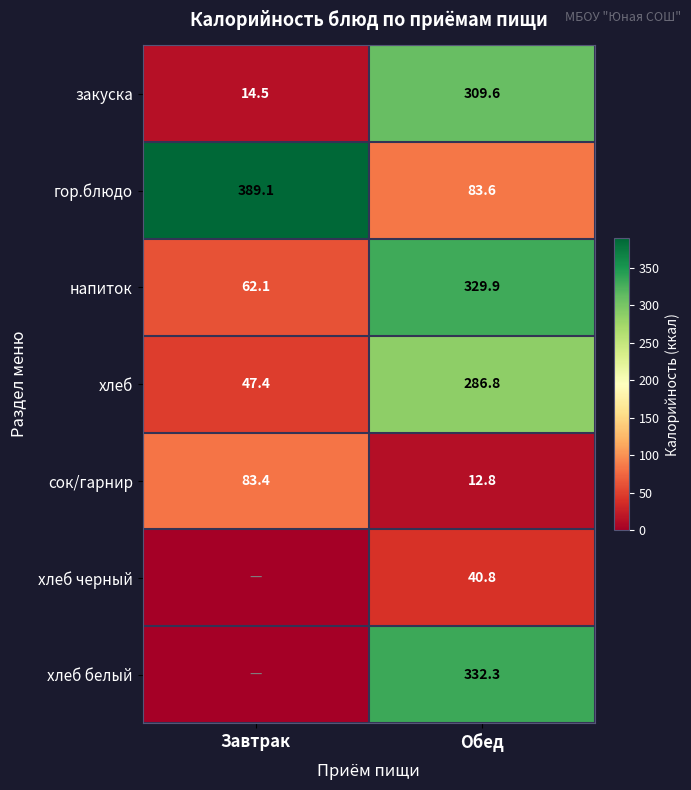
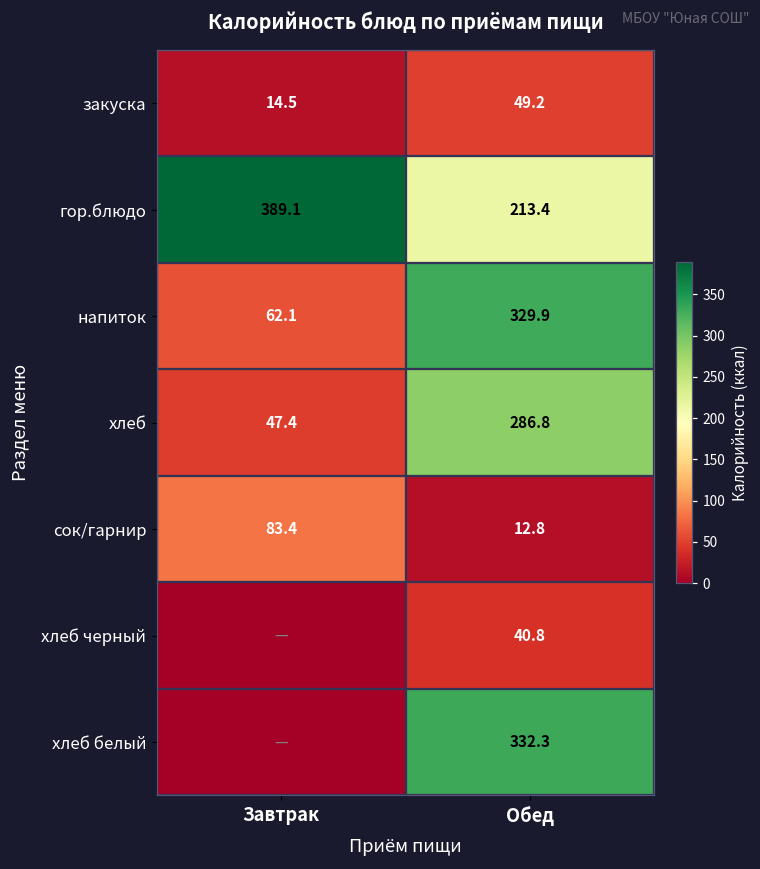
  {
    "закуска": {
      "Завтрак": 14.5,
-     "Обед": 309.6
+     "Обед": 49.2
    },
    "гор.блюдо": {
      "Завтрак": 389.1,
-     "Обед": 83.6
+     "Обед": 213.4
    },
    "напиток": {
      "Завтрак": 62.1,
      "Обед": 329.9
    },
    "хлеб": {
      "Завтрак": 47.4,
      "Обед": 286.8
    },
    "сок/гарнир": {
      "Завтрак": 83.4,
      "Обед": 12.8
    },
    "хлеб черный": {
      "Обед": 40.8
    },
    "хлеб белый": {
      "Обед": 332.3
    }
  }
